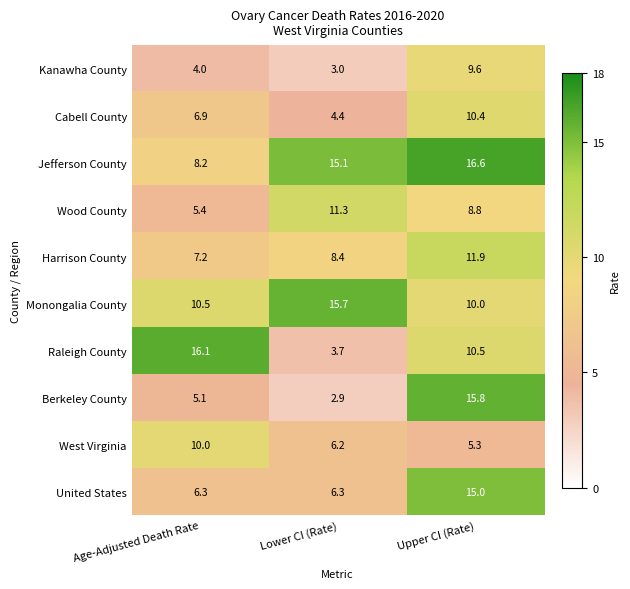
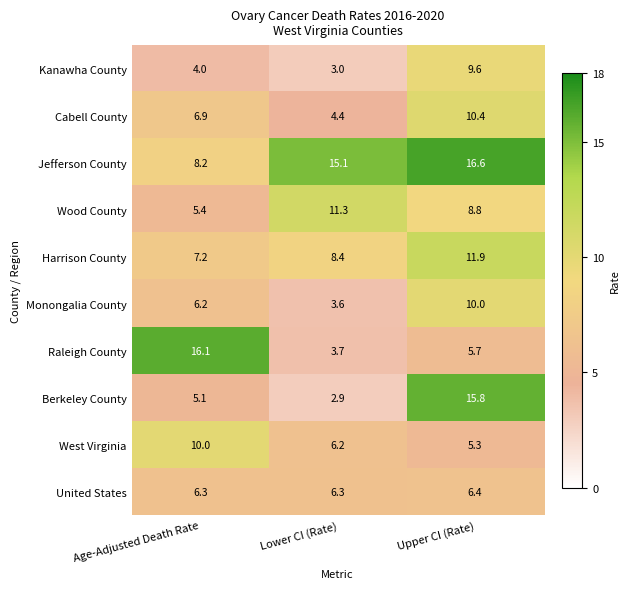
  {
    "Kanawha County": {
      "Age-Adjusted Death Rate": 4.0,
      "Lower CI (Rate)": 3.0,
      "Upper CI (Rate)": 9.6
    },
    "Cabell County": {
      "Age-Adjusted Death Rate": 6.9,
      "Lower CI (Rate)": 4.4,
      "Upper CI (Rate)": 10.4
    },
    "Jefferson County": {
      "Age-Adjusted Death Rate": 8.2,
      "Lower CI (Rate)": 15.1,
      "Upper CI (Rate)": 16.6
    },
    "Wood County": {
      "Age-Adjusted Death Rate": 5.4,
      "Lower CI (Rate)": 11.3,
      "Upper CI (Rate)": 8.8
    },
    "Harrison County": {
      "Age-Adjusted Death Rate": 7.2,
      "Lower CI (Rate)": 8.4,
      "Upper CI (Rate)": 11.9
    },
    "Monongalia County": {
-     "Age-Adjusted Death Rate": 10.5,
-     "Lower CI (Rate)": 15.7,
+     "Age-Adjusted Death Rate": 6.2,
+     "Lower CI (Rate)": 3.6,
      "Upper CI (Rate)": 10.0
    },
    "Raleigh County": {
      "Age-Adjusted Death Rate": 16.1,
      "Lower CI (Rate)": 3.7,
-     "Upper CI (Rate)": 10.5
+     "Upper CI (Rate)": 5.7
    },
    "Berkeley County": {
      "Age-Adjusted Death Rate": 5.1,
      "Lower CI (Rate)": 2.9,
      "Upper CI (Rate)": 15.8
    },
    "West Virginia": {
      "Age-Adjusted Death Rate": 10.0,
      "Lower CI (Rate)": 6.2,
      "Upper CI (Rate)": 5.3
    },
    "United States": {
      "Age-Adjusted Death Rate": 6.3,
      "Lower CI (Rate)": 6.3,
-     "Upper CI (Rate)": 15.0
+     "Upper CI (Rate)": 6.4
    }
  }
